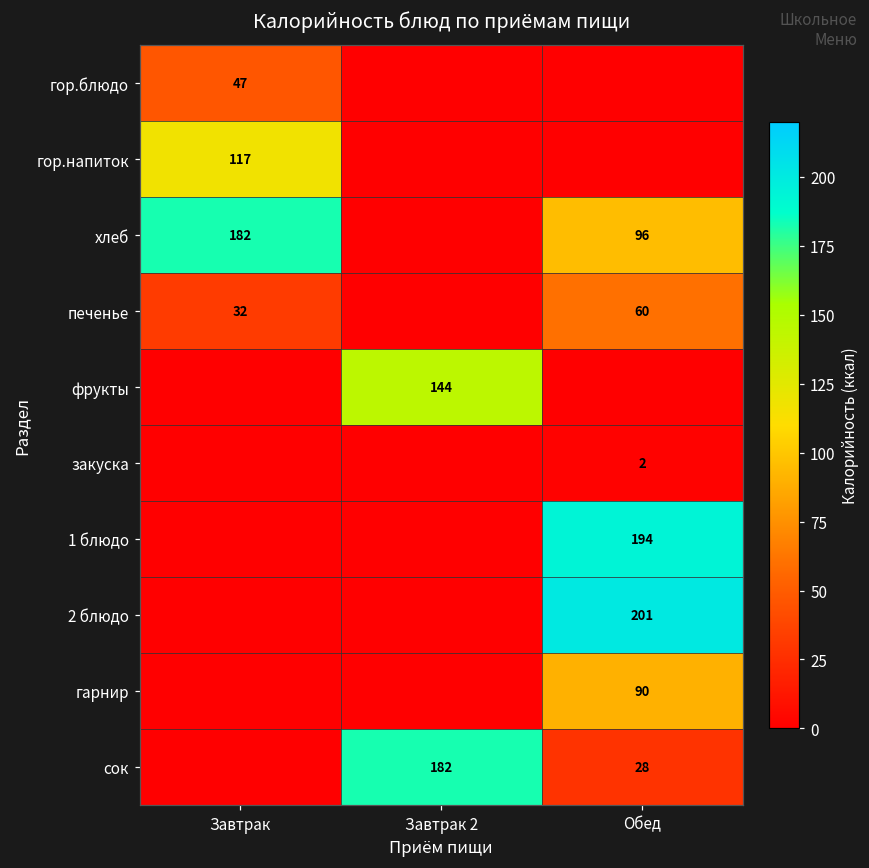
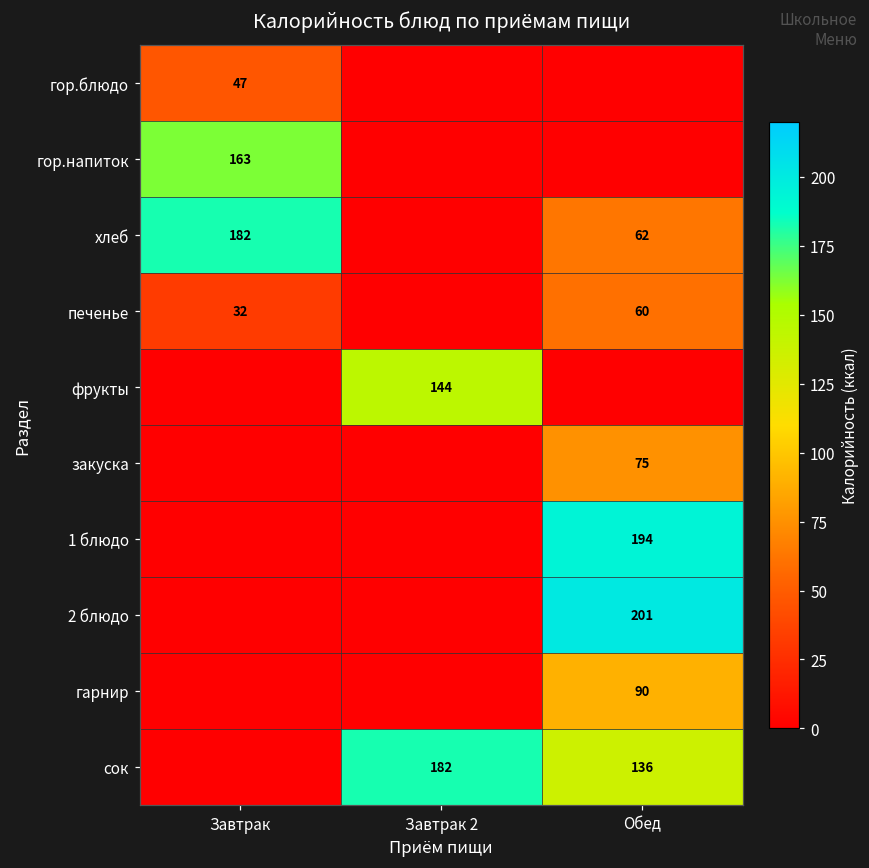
  {
    "гор.блюдо": {
      "Завтрак": 47
    },
    "гор.напиток": {
-     "Завтрак": 117
+     "Завтрак": 163
    },
    "хлеб": {
      "Завтрак": 182,
-     "Обед": 96
+     "Обед": 62
    },
    "печенье": {
      "Завтрак": 32,
      "Обед": 60
    },
    "фрукты": {
      "Завтрак 2": 144
    },
    "закуска": {
-     "Обед": 2
+     "Обед": 75
    },
    "1 блюдо": {
      "Обед": 194
    },
    "2 блюдо": {
      "Обед": 201
    },
    "гарнир": {
      "Обед": 90
    },
    "сок": {
      "Завтрак 2": 182,
-     "Обед": 28
+     "Обед": 136
    }
  }
